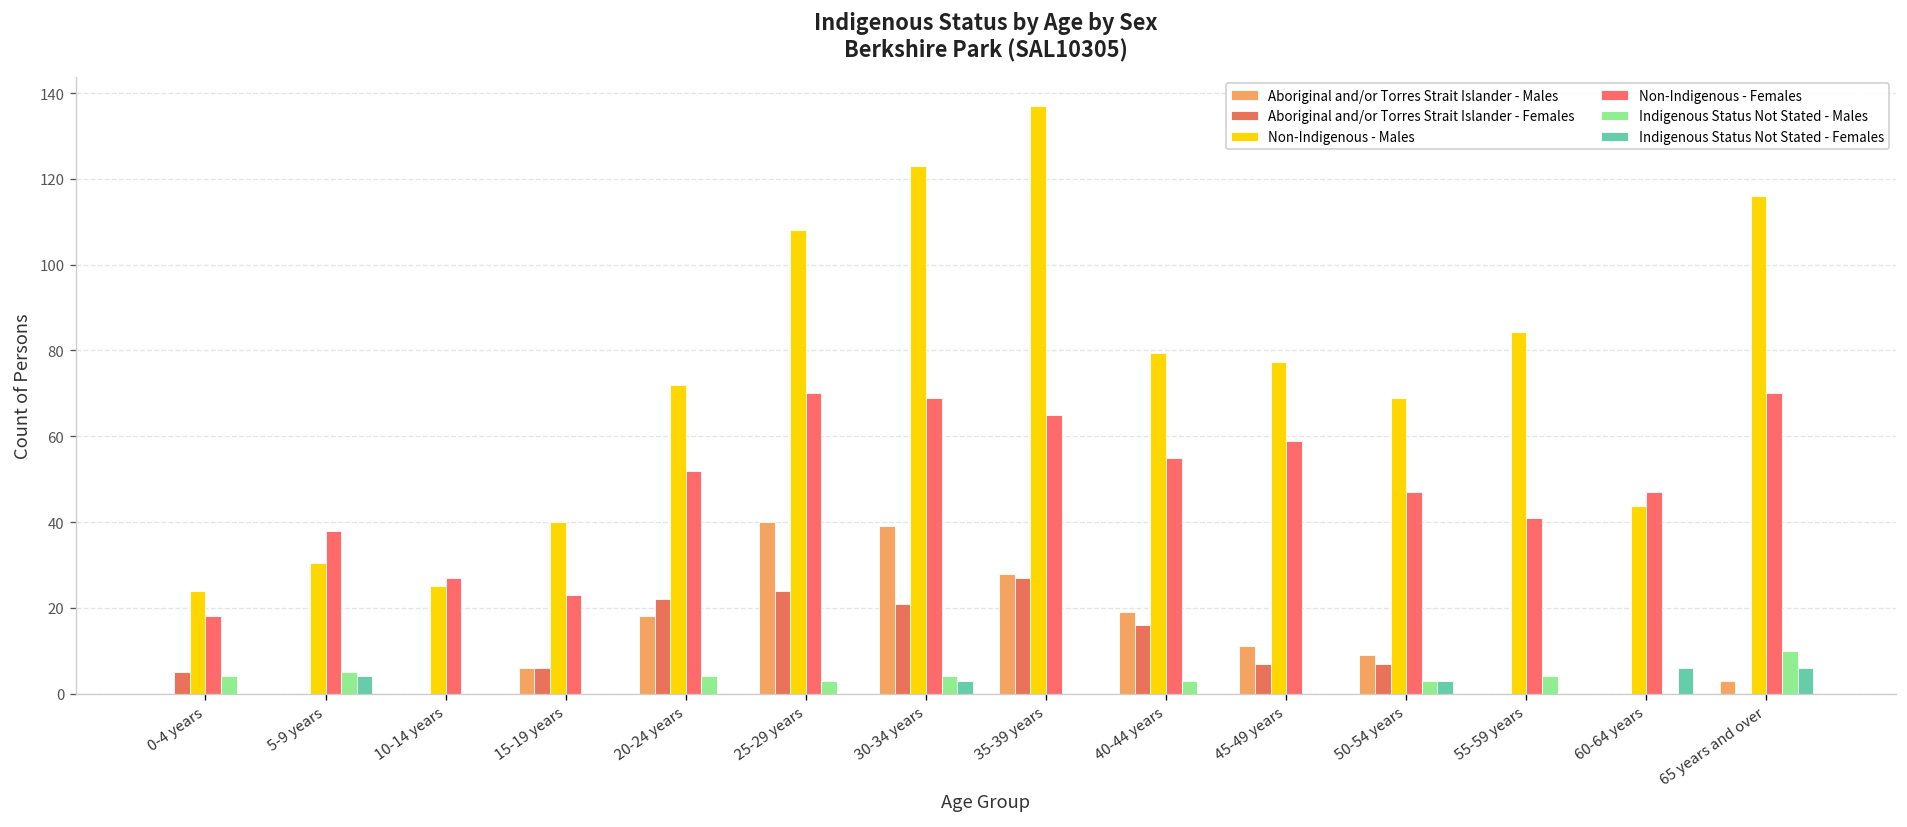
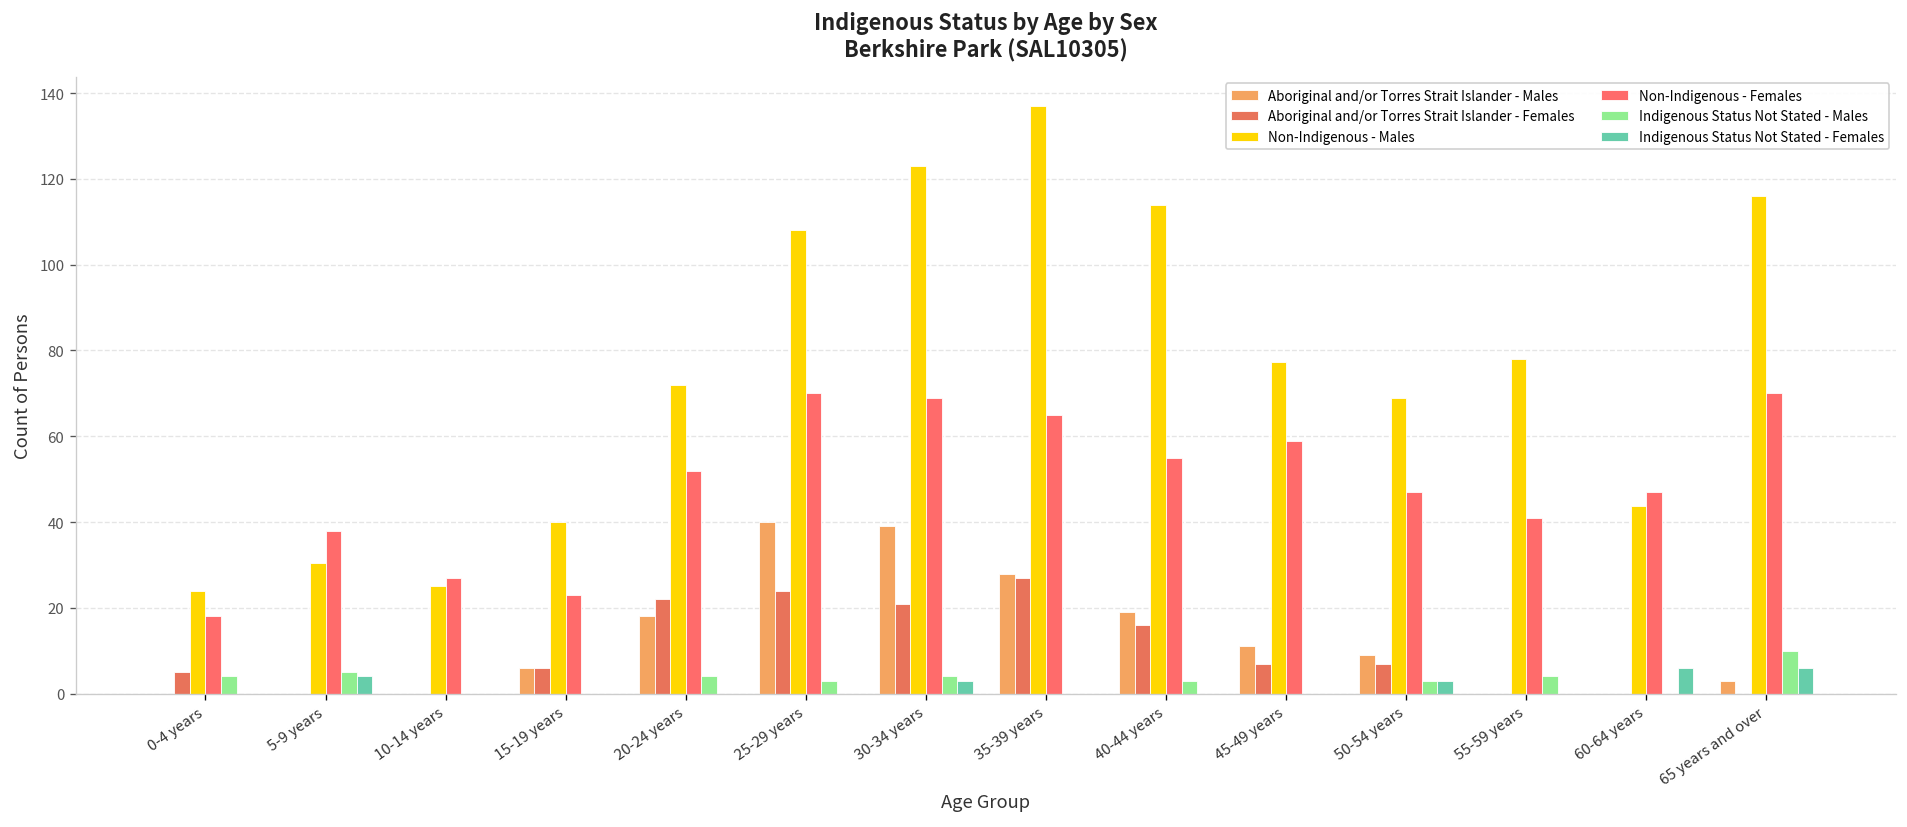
  {
    "Non-Indigenous - Males": {
      "0-4 years": 24,
      "5-9 years": 30,
      "10-14 years": 25,
      "15-19 years": 40,
      "20-24 years": 72,
      "25-29 years": 108,
      "30-34 years": 123,
      "35-39 years": 137,
-     "40-44 years": 79,
+     "40-44 years": 114,
      "45-49 years": 77,
      "50-54 years": 69,
-     "55-59 years": 84,
+     "55-59 years": 78,
      "60-64 years": 44,
      "65 years and over": 116
    }
  }
